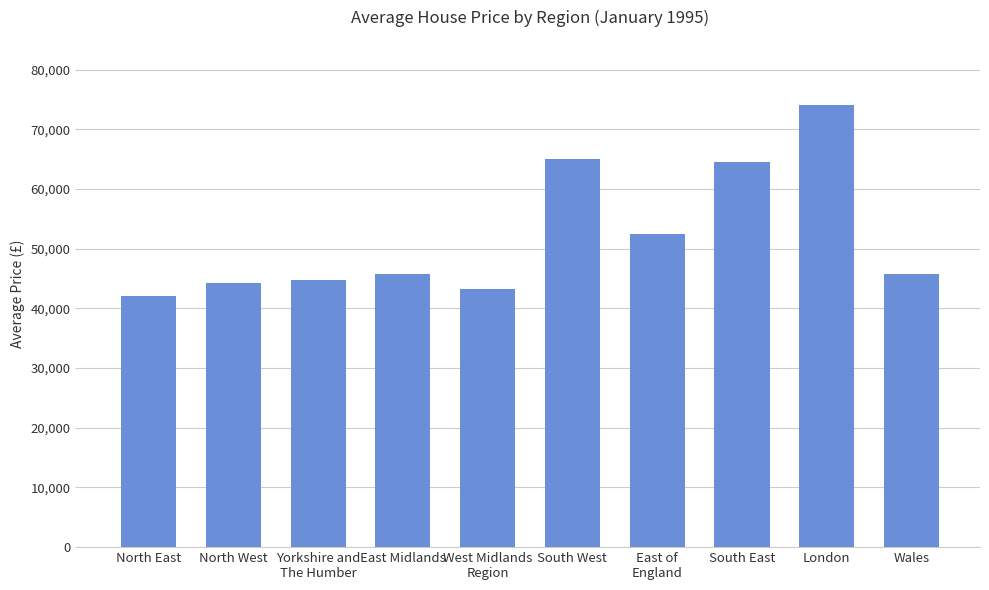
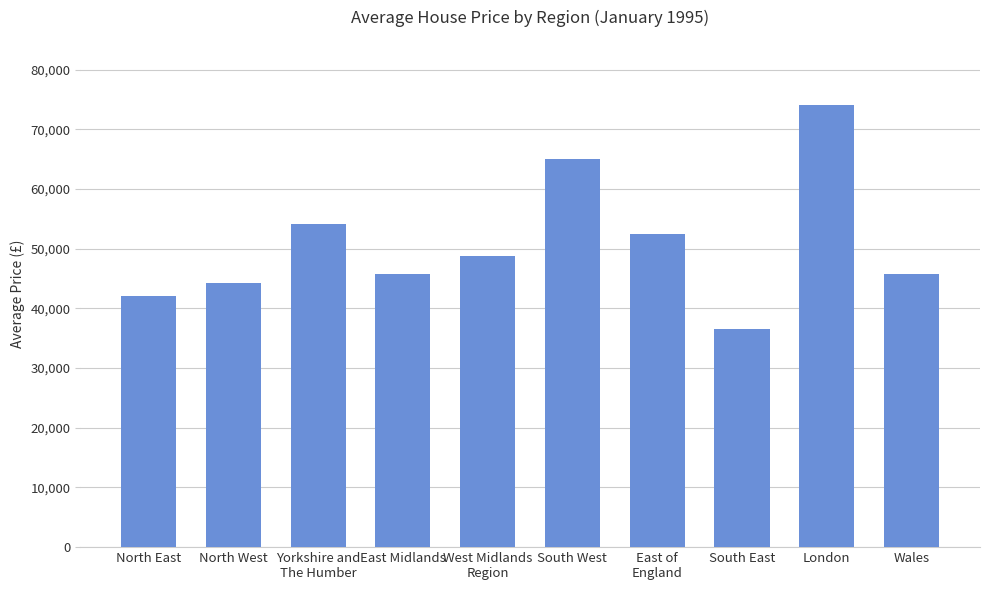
  {
    "North East": "42,000",
    "North West": "44,000",
-   "Yorkshire and The Humber": "45,000",
+   "Yorkshire and The Humber": "54,000",
    "East Midlands": "46,000",
-   "West Midlands Region": "43,000",
+   "West Midlands Region": "49,000",
    "South West": "65,000",
    "East of England": "52,000",
-   "South East": "65,000",
+   "South East": "37,000",
    "London": "74,000",
    "Wales": "46,000"
  }
